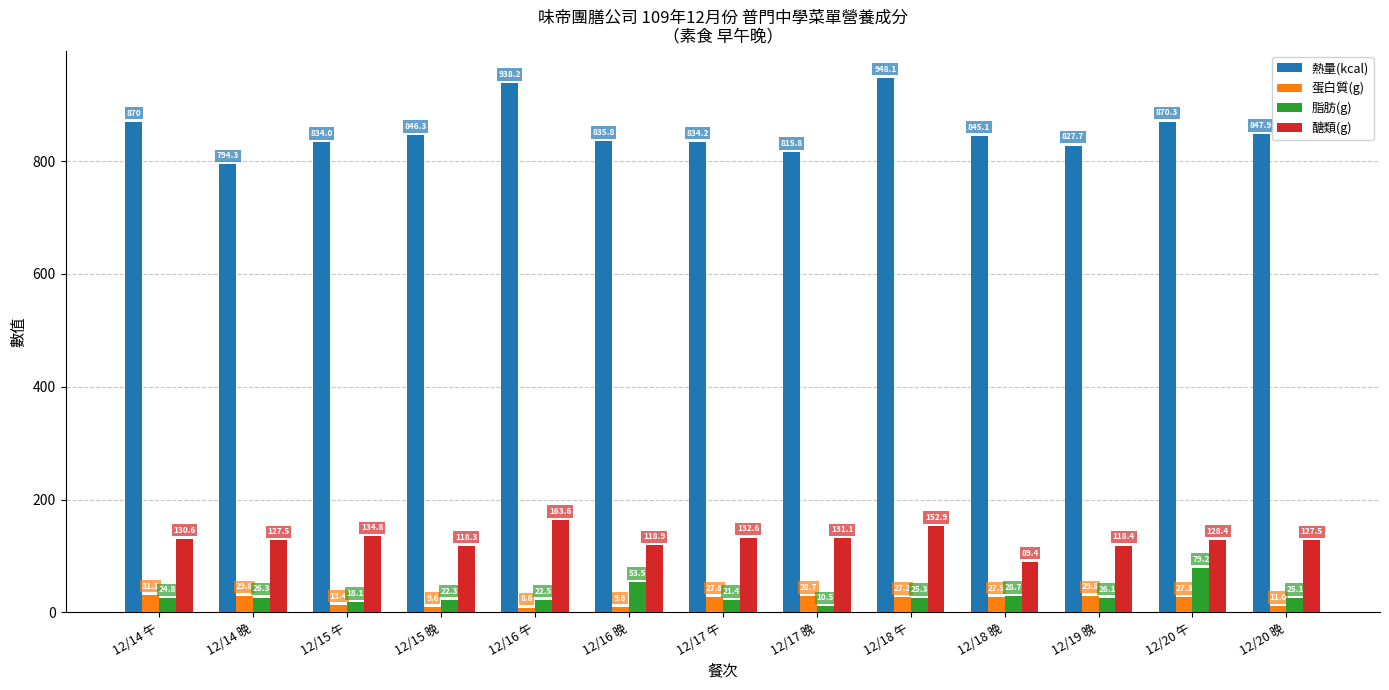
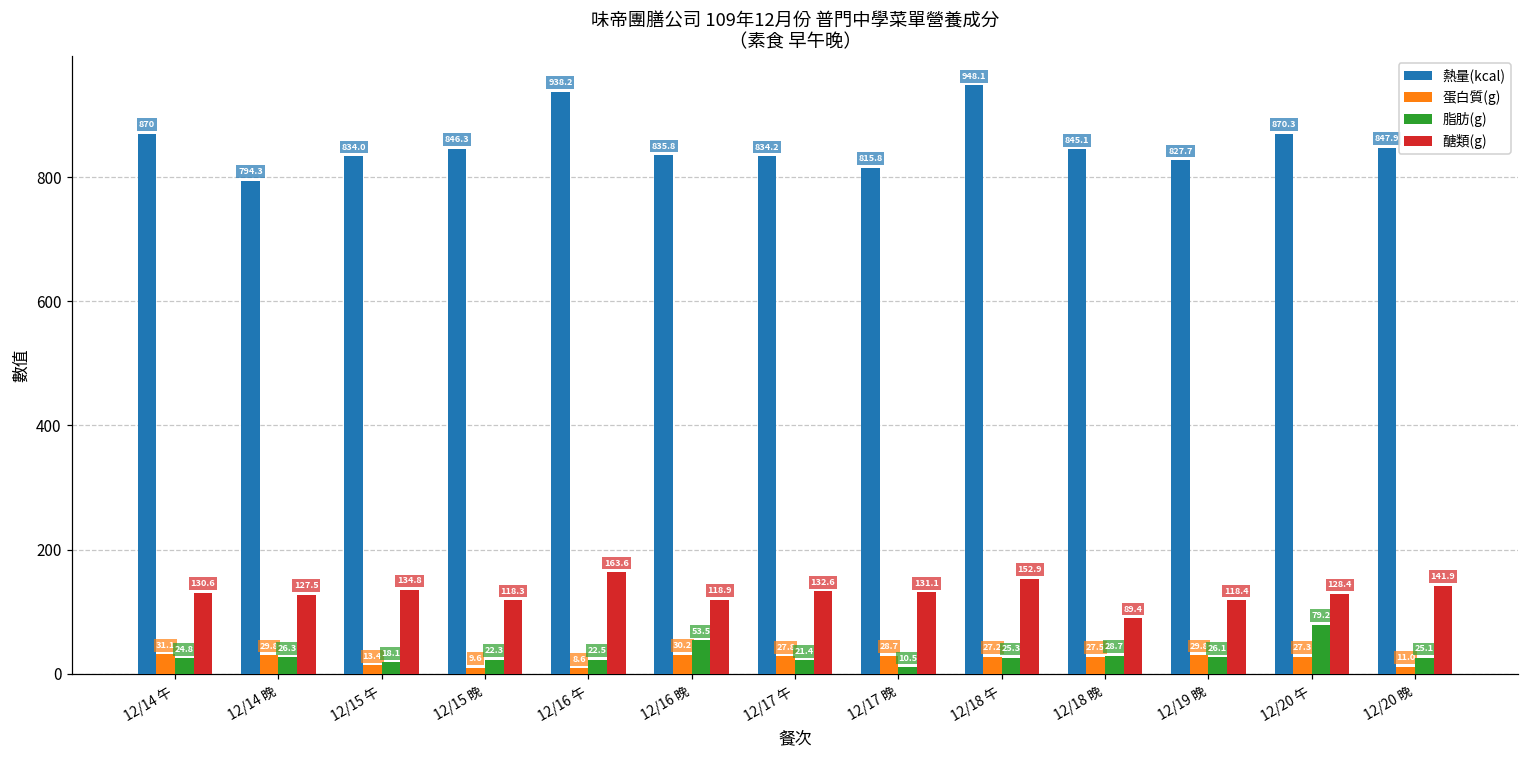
  {
    "蛋白質(g)": {
-     "12/16 晚": 9.6
+     "12/16 晚": 30.2
    },
    "醣類(g)": {
-     "12/20 晚": 127.5
+     "12/20 晚": 141.9
    }
  }
